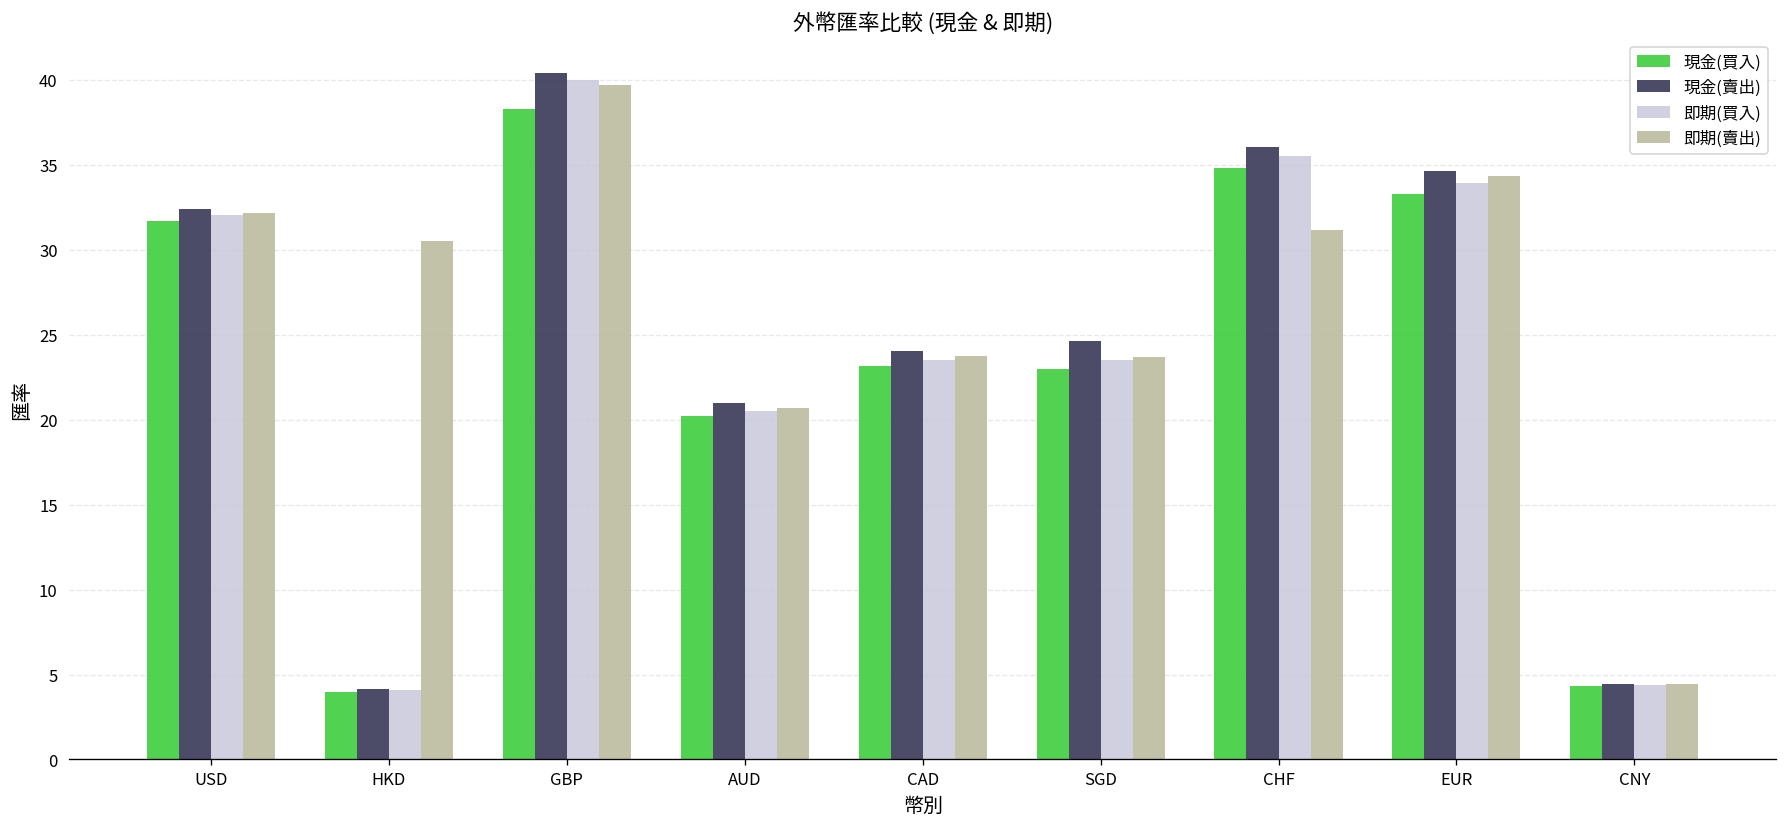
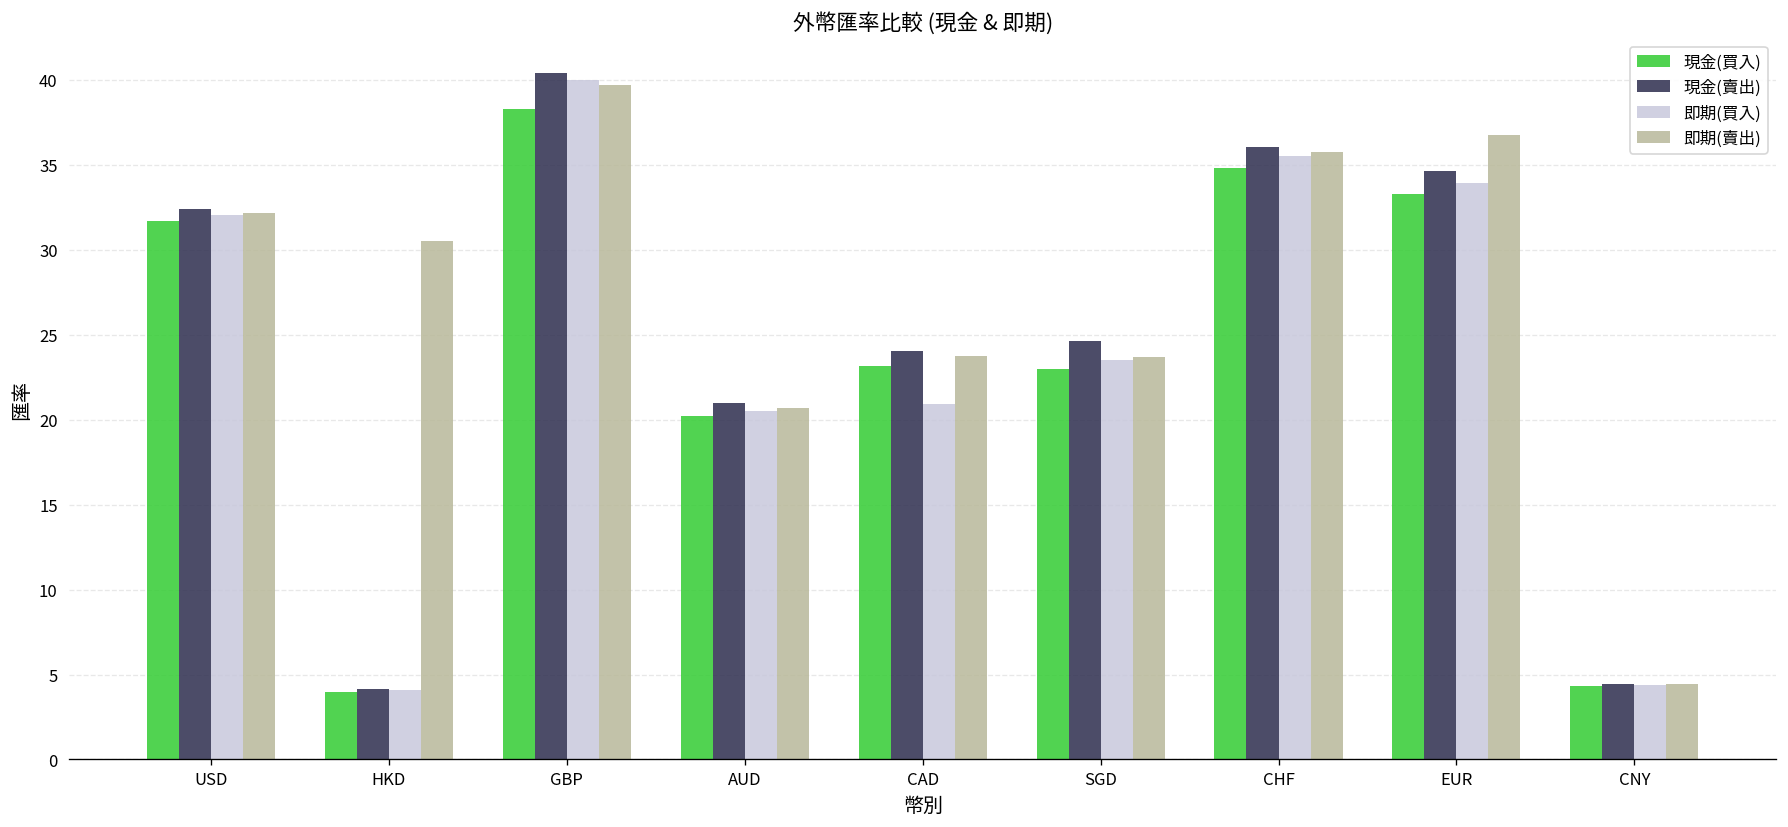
  {
    "現金(買入)": {
      "USD": 31.7,
      "HKD": 4.0,
      "GBP": 38.3,
      "AUD": 20.2,
      "CAD": 23.1,
      "SGD": 23.0,
      "CHF": 34.8,
      "EUR": 33.3,
      "CNY": 4.3
    },
    "現金(賣出)": {
      "USD": 32.4,
      "HKD": 4.2,
      "GBP": 40.4,
      "AUD": 21.0,
      "CAD": 24.1,
      "SGD": 24.7,
      "CHF": 36.0,
      "EUR": 34.6,
      "CNY": 4.5
    },
    "即期(買入)": {
      "USD": 32.1,
      "HKD": 4.1,
      "GBP": 40.0,
      "AUD": 20.5,
-     "CAD": 23.5,
+     "CAD": 20.9,
      "SGD": 23.5,
      "CHF": 35.5,
      "EUR": 33.9,
      "CNY": 4.4
    },
    "即期(賣出)": {
      "USD": 32.2,
      "HKD": 30.5,
      "GBP": 39.7,
      "AUD": 20.7,
      "CAD": 23.7,
      "SGD": 23.7,
-     "CHF": 31.2,
-     "EUR": 34.3,
+     "CHF": 35.8,
+     "EUR": 36.8,
      "CNY": 4.4
    }
  }
